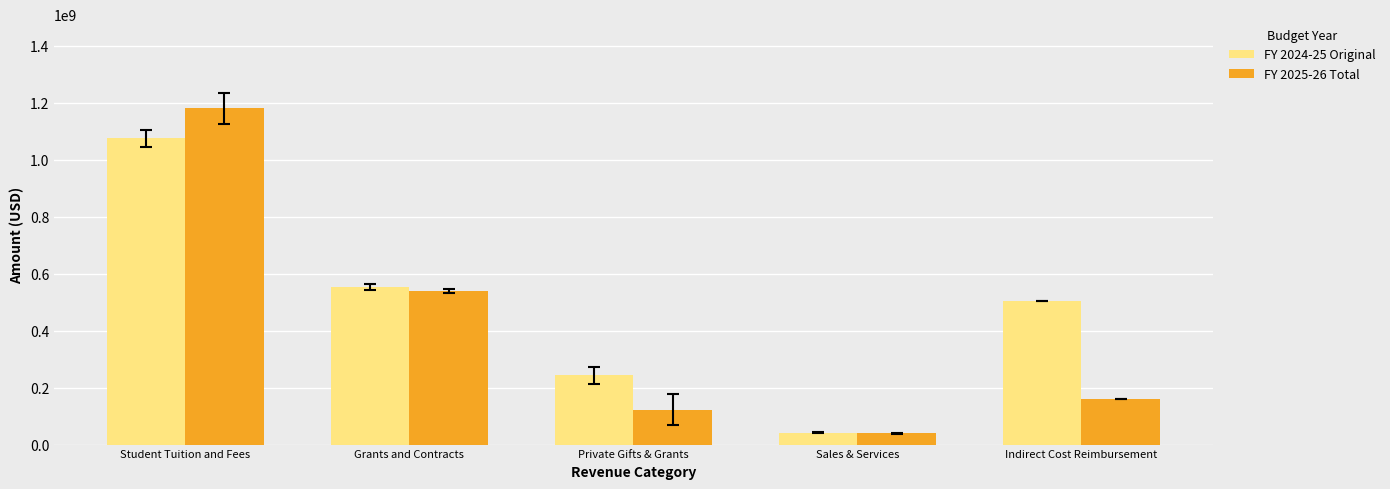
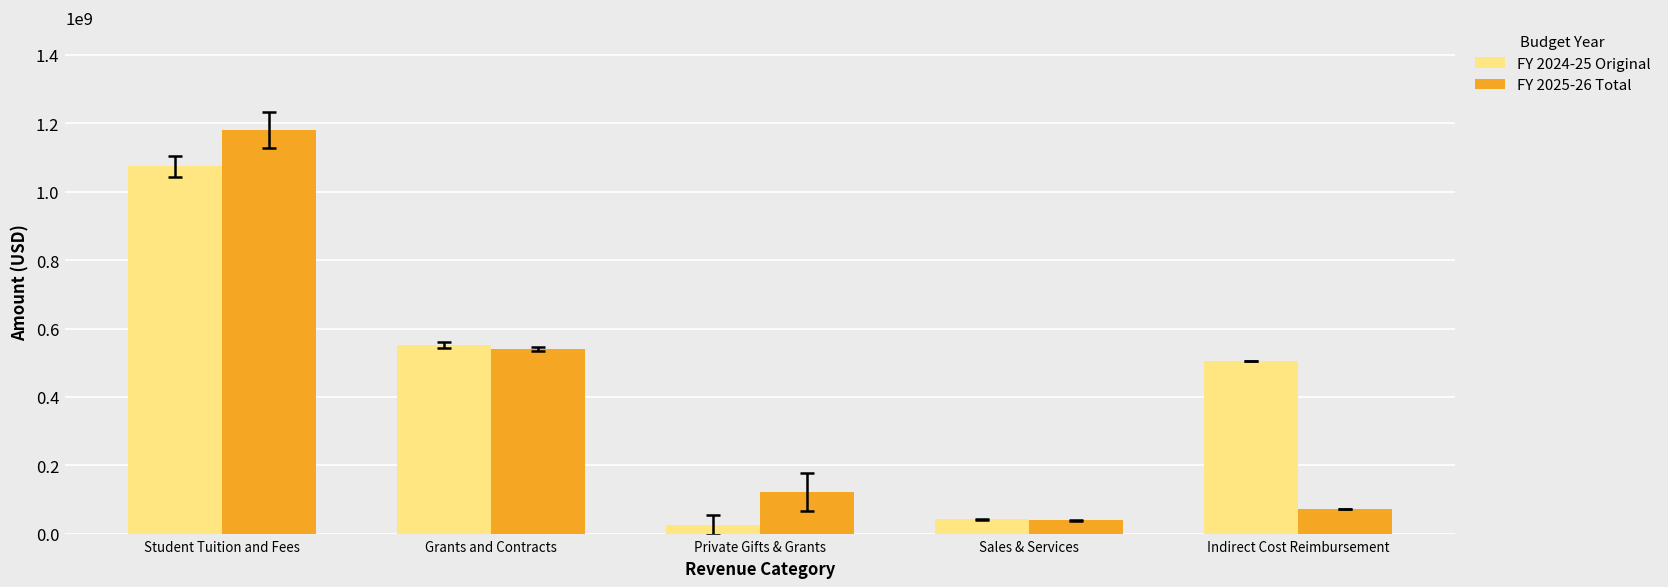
  {
    "FY 2024-25 Original": {
      "Student Tuition and Fees": 1070000000,
      "Grants and Contracts": 550000000,
-     "Private Gifts & Grants": 240000000,
+     "Private Gifts & Grants": 30000000,
      "Sales & Services": 40000000,
      "Indirect Cost Reimbursement": 500000000
    },
    "FY 2025-26 Total": {
      "Student Tuition and Fees": 1180000000,
      "Grants and Contracts": 540000000,
      "Private Gifts & Grants": 120000000,
      "Sales & Services": 40000000,
-     "Indirect Cost Reimbursement": 160000000
+     "Indirect Cost Reimbursement": 70000000
    }
  }
